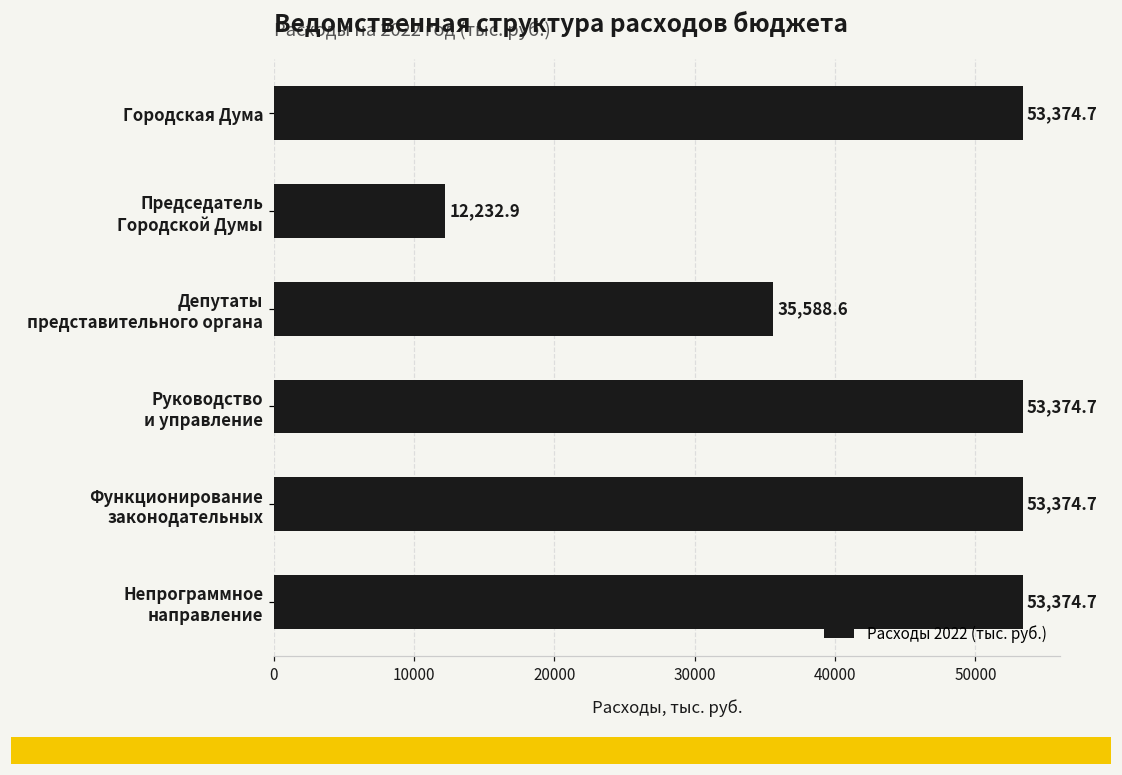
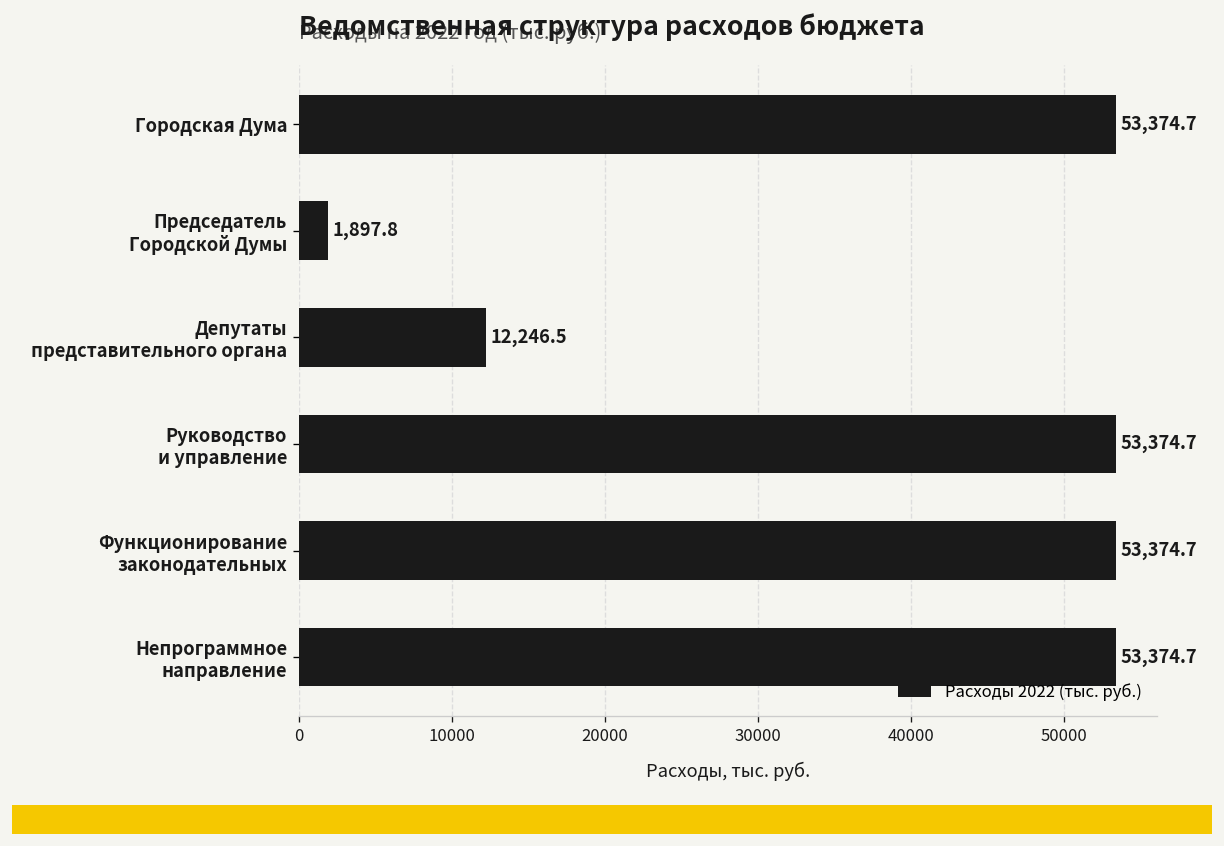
  {
    "Городская Дума": "53,374.7",
-   "Председатель Городской Думы": "12,232.9",
-   "Депутаты представительного органа": "35,588.6",
+   "Председатель Городской Думы": "1,897.8",
+   "Депутаты представительного органа": "12,246.5",
    "Руководство и управление": "53,374.7",
    "Функционирование законодательных": "53,374.7",
    "Непрограммное направление": "53,374.7"
  }
